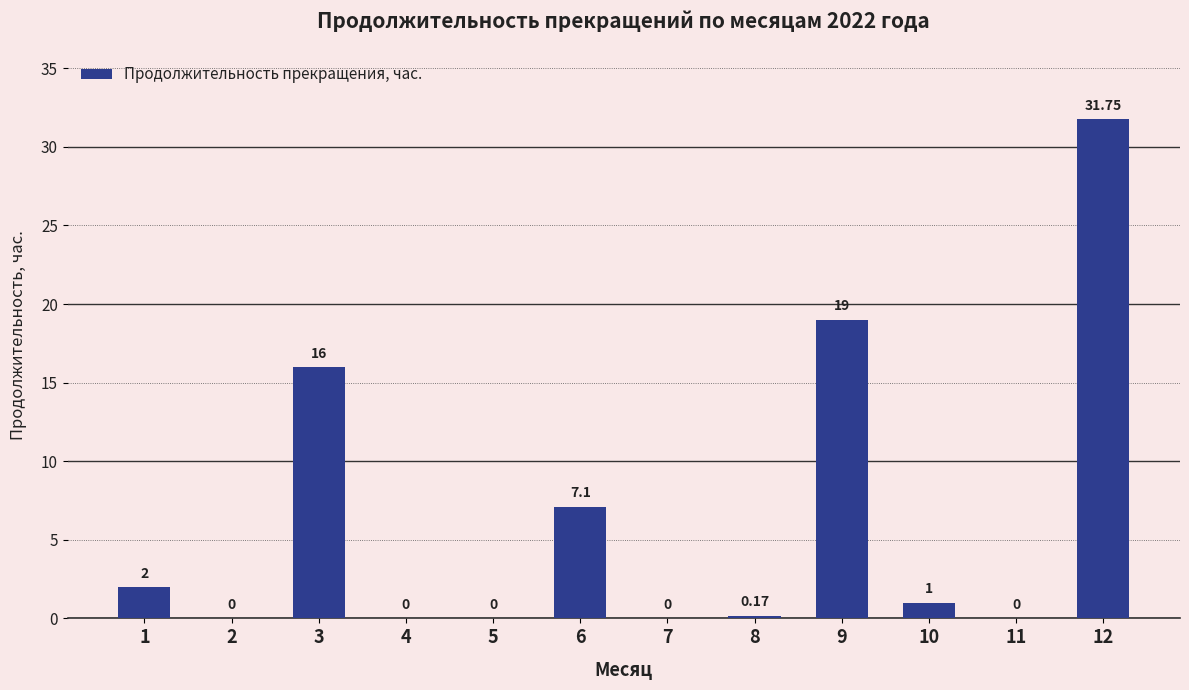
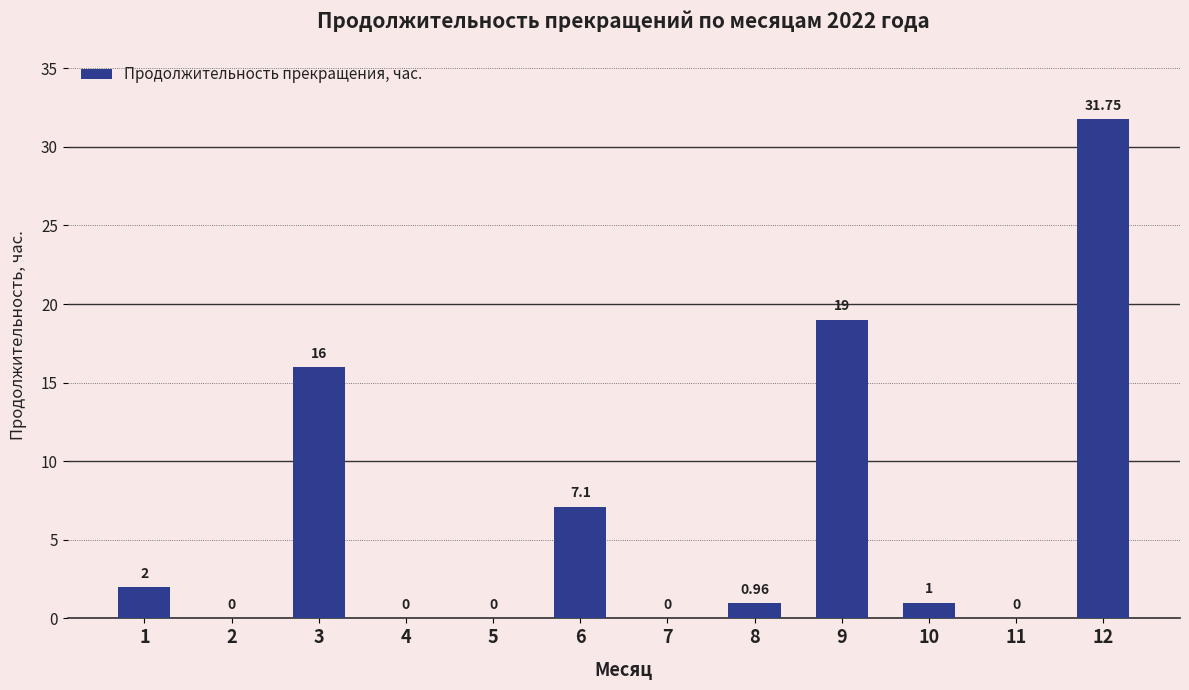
  {
    "1": 2,
    "2": 0,
    "3": 16,
    "4": 0,
    "5": 0,
    "6": 7.1,
    "7": 0,
-   "8": 0.17,
+   "8": 0.96,
    "9": 19,
    "10": 1,
    "11": 0,
    "12": 31.75
  }
